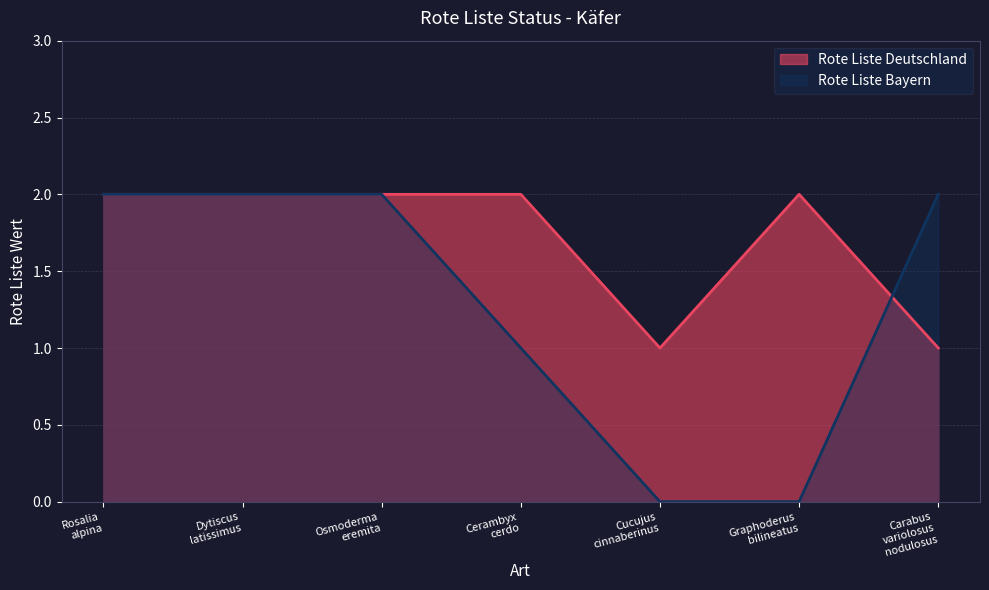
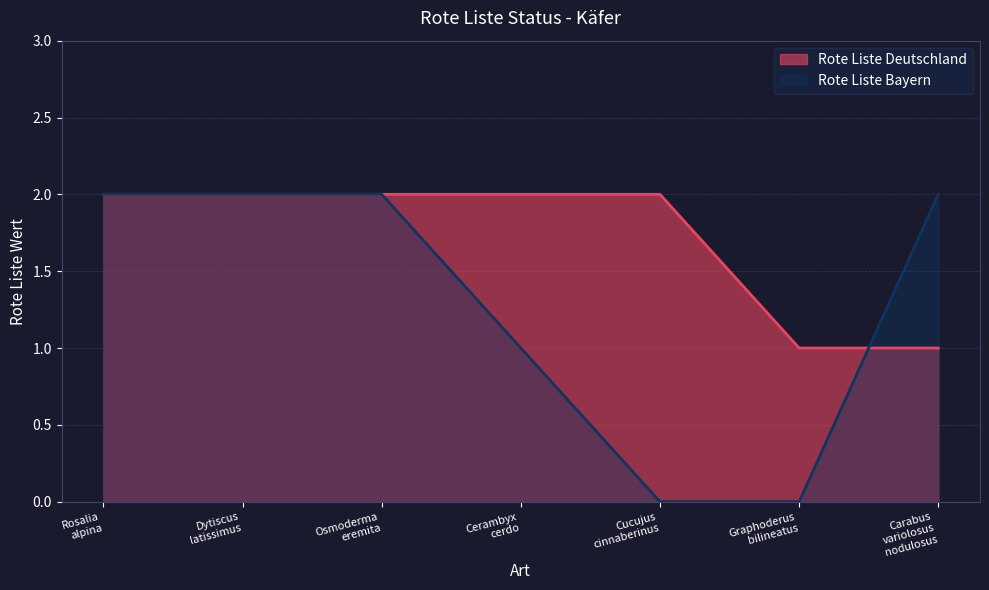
  {
    "Rote Liste Deutschland": {
      "Cerambyx cerdo": 2,
-     "Cucujus cinnaberinus": 1,
-     "Graphoderus bilineatus": 2,
+     "Cucujus cinnaberinus": 2,
+     "Graphoderus bilineatus": 1,
      "Carabus variolosus nodulosus": 1
    },
    "Rote Liste Bayern": {
      "Cerambyx cerdo": 1,
      "Cucujus cinnaberinus": 0,
      "Graphoderus bilineatus": 0,
      "Carabus variolosus nodulosus": 2
    }
  }
